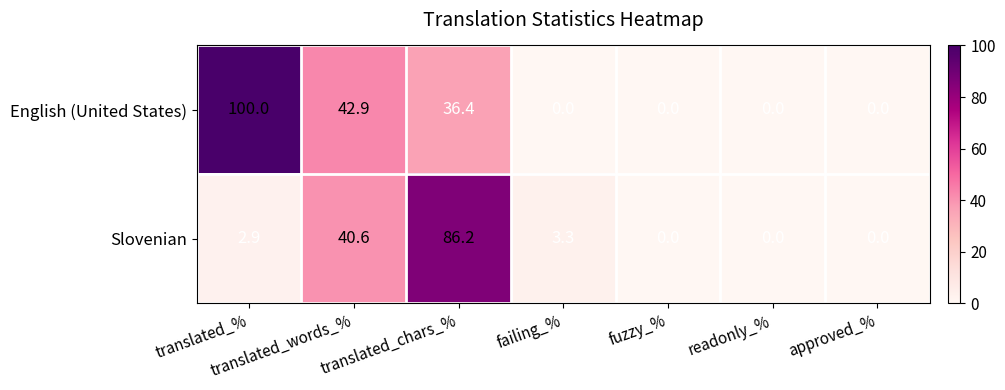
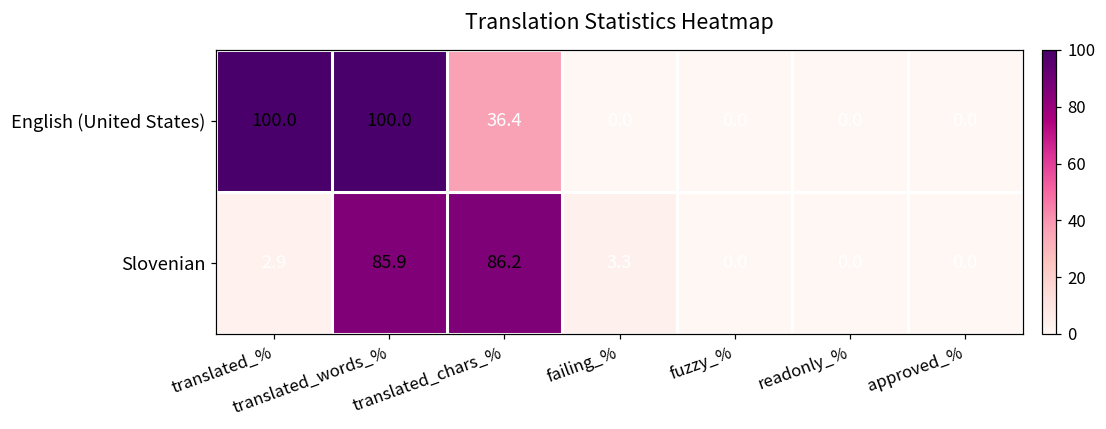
  {
    "English (United States)": {
      "translated_%": 100.0,
-     "translated_words_%": 42.9,
+     "translated_words_%": 100.0,
      "translated_chars_%": 36.4
    },
    "Slovenian": {
-     "translated_words_%": 40.6,
+     "translated_words_%": 85.9,
      "translated_chars_%": 86.2
    }
  }
